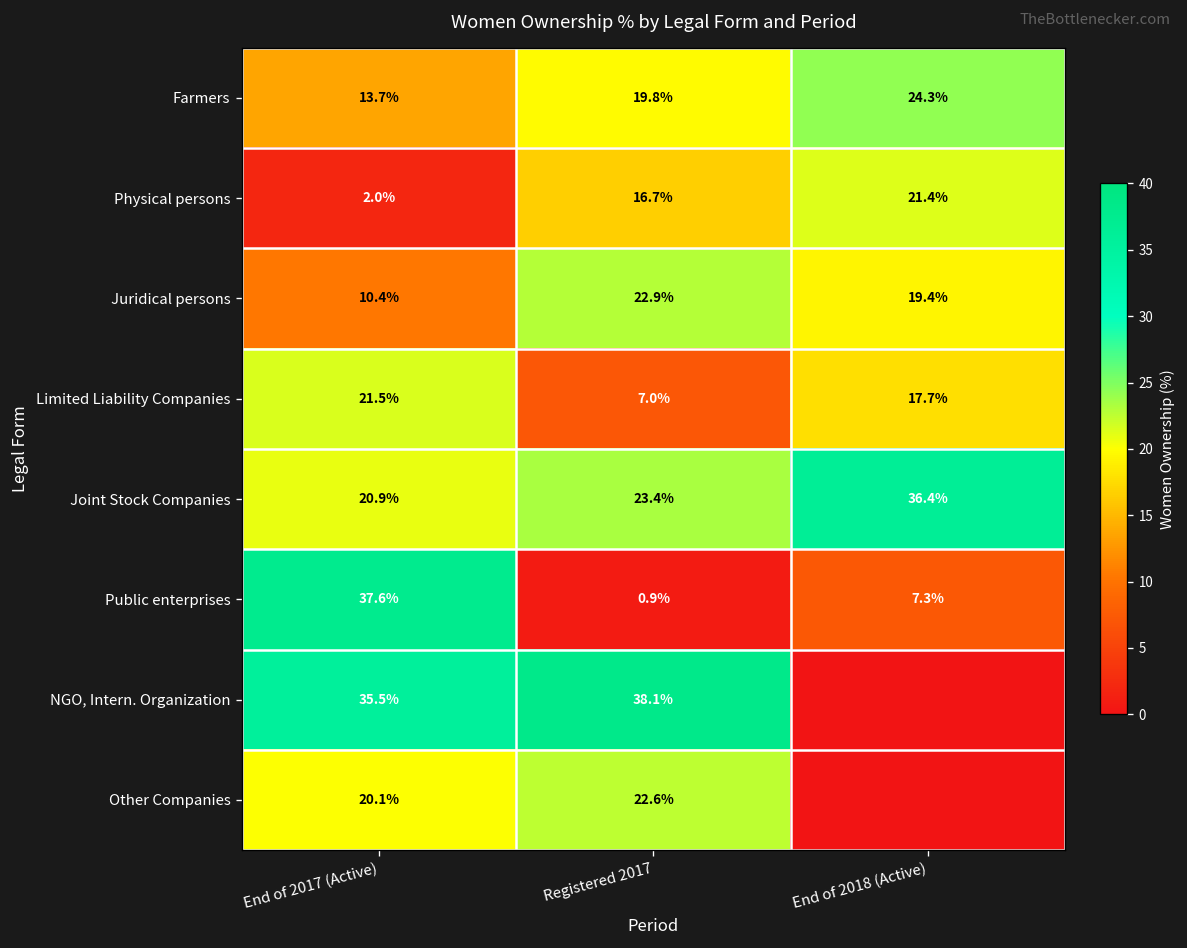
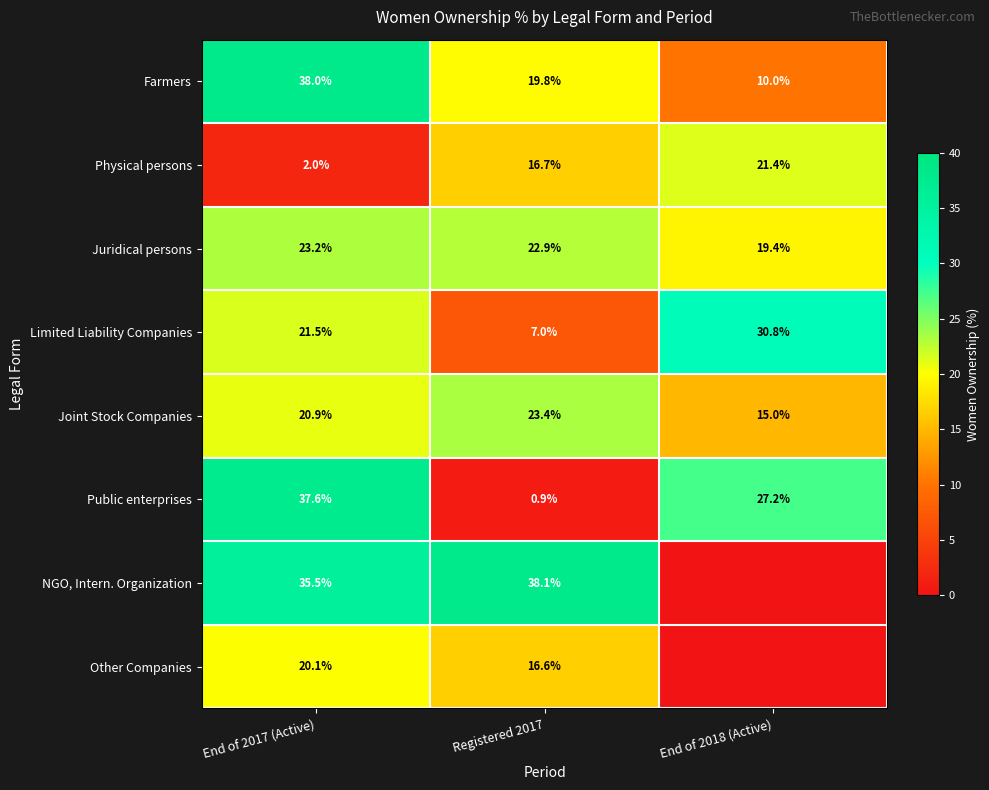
  {
    "Farmers": {
-     "End of 2017 (Active)": "13.7%",
+     "End of 2017 (Active)": "38.0%",
      "Registered 2017": "19.8%",
-     "End of 2018 (Active)": "24.3%"
+     "End of 2018 (Active)": "10.0%"
    },
    "Physical persons": {
      "End of 2017 (Active)": "2.0%",
      "Registered 2017": "16.7%",
      "End of 2018 (Active)": "21.4%"
    },
    "Juridical persons": {
-     "End of 2017 (Active)": "10.4%",
+     "End of 2017 (Active)": "23.2%",
      "Registered 2017": "22.9%",
      "End of 2018 (Active)": "19.4%"
    },
    "Limited Liability Companies": {
      "End of 2017 (Active)": "21.5%",
      "Registered 2017": "7.0%",
-     "End of 2018 (Active)": "17.7%"
+     "End of 2018 (Active)": "30.8%"
    },
    "Joint Stock Companies": {
      "End of 2017 (Active)": "20.9%",
      "Registered 2017": "23.4%",
-     "End of 2018 (Active)": "36.4%"
+     "End of 2018 (Active)": "15.0%"
    },
    "Public enterprises": {
      "End of 2017 (Active)": "37.6%",
      "Registered 2017": "0.9%",
-     "End of 2018 (Active)": "7.3%"
+     "End of 2018 (Active)": "27.2%"
    },
    "NGO, Intern. Organization": {
      "End of 2017 (Active)": "35.5%",
      "Registered 2017": "38.1%"
    },
    "Other Companies": {
      "End of 2017 (Active)": "20.1%",
-     "Registered 2017": "22.6%"
+     "Registered 2017": "16.6%"
    }
  }
